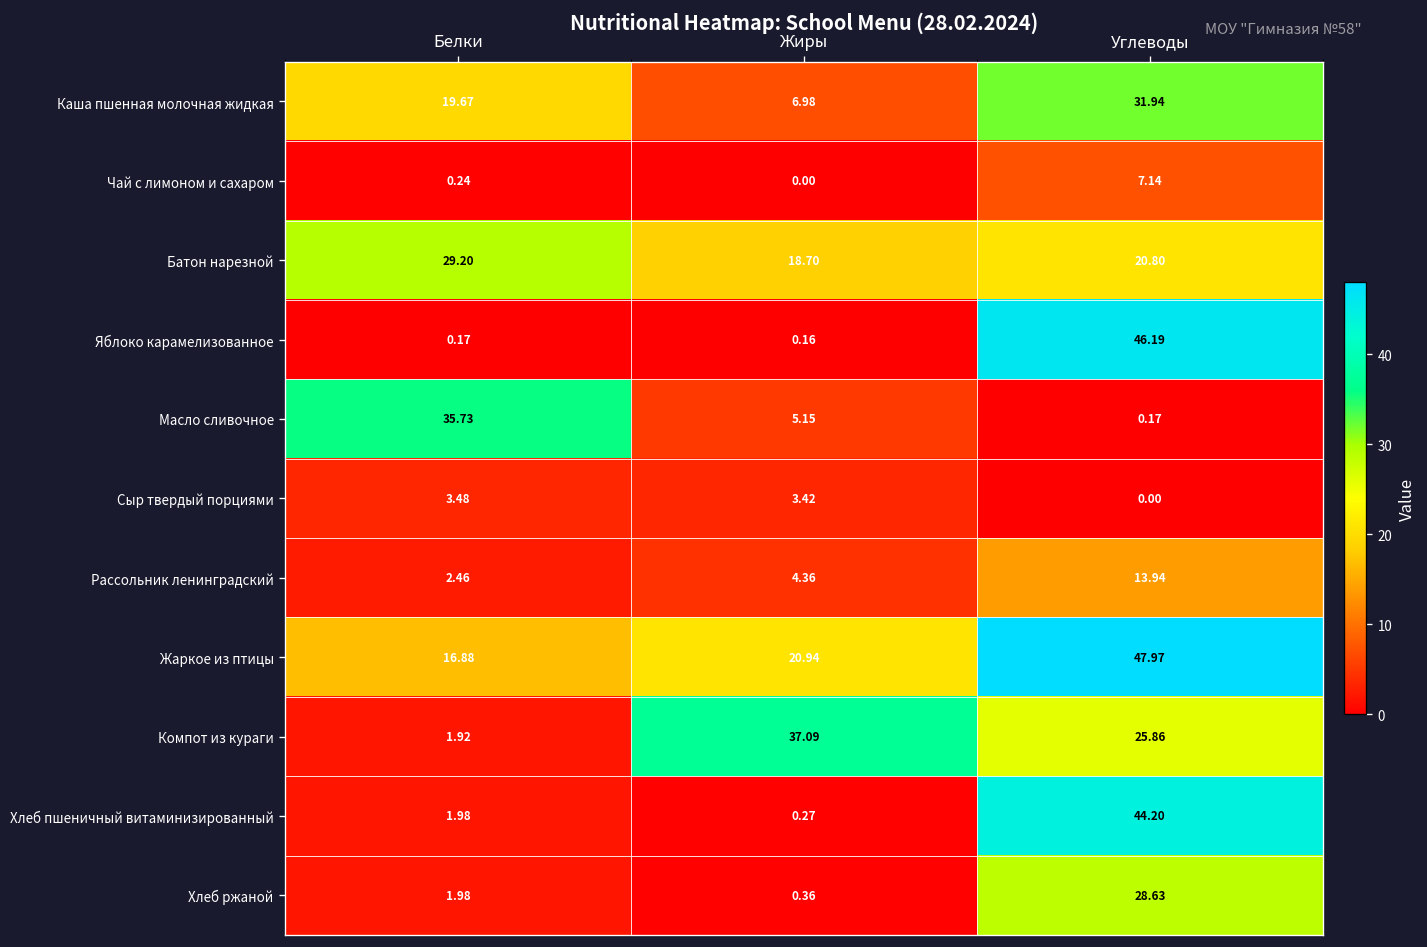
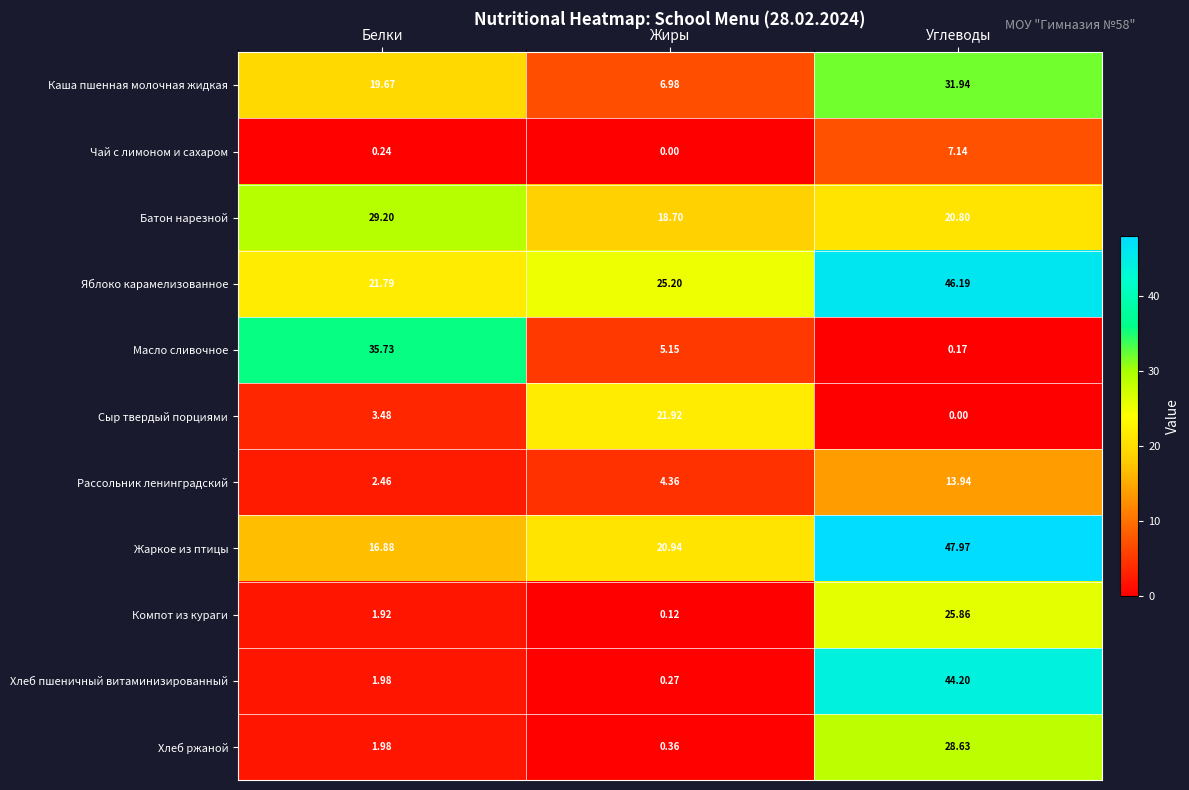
  {
    "Каша пшенная молочная жидкая": {
      "Белки": 19.67,
      "Жиры": 6.98,
      "Углеводы": 31.94
    },
    "Чай с лимоном и сахаром": {
      "Белки": 0.24,
      "Жиры": 0.00,
      "Углеводы": 7.14
    },
    "Батон нарезной": {
      "Белки": 29.20,
      "Жиры": 18.70,
      "Углеводы": 20.80
    },
    "Яблоко карамелизованное": {
-     "Белки": 0.17,
-     "Жиры": 0.16,
+     "Белки": 21.79,
+     "Жиры": 25.20,
      "Углеводы": 46.19
    },
    "Масло сливочное": {
      "Белки": 35.73,
      "Жиры": 5.15,
      "Углеводы": 0.17
    },
    "Сыр твердый порциями": {
      "Белки": 3.48,
-     "Жиры": 3.42,
+     "Жиры": 21.92,
      "Углеводы": 0.00
    },
    "Рассольник ленинградский": {
      "Белки": 2.46,
      "Жиры": 4.36,
      "Углеводы": 13.94
    },
    "Жаркое из птицы": {
      "Белки": 16.88,
      "Жиры": 20.94,
      "Углеводы": 47.97
    },
    "Компот из кураги": {
      "Белки": 1.92,
-     "Жиры": 37.09,
+     "Жиры": 0.12,
      "Углеводы": 25.86
    },
    "Хлеб пшеничный витаминизированный": {
      "Белки": 1.98,
      "Жиры": 0.27,
      "Углеводы": 44.20
    },
    "Хлеб ржаной": {
      "Белки": 1.98,
      "Жиры": 0.36,
      "Углеводы": 28.63
    }
  }
